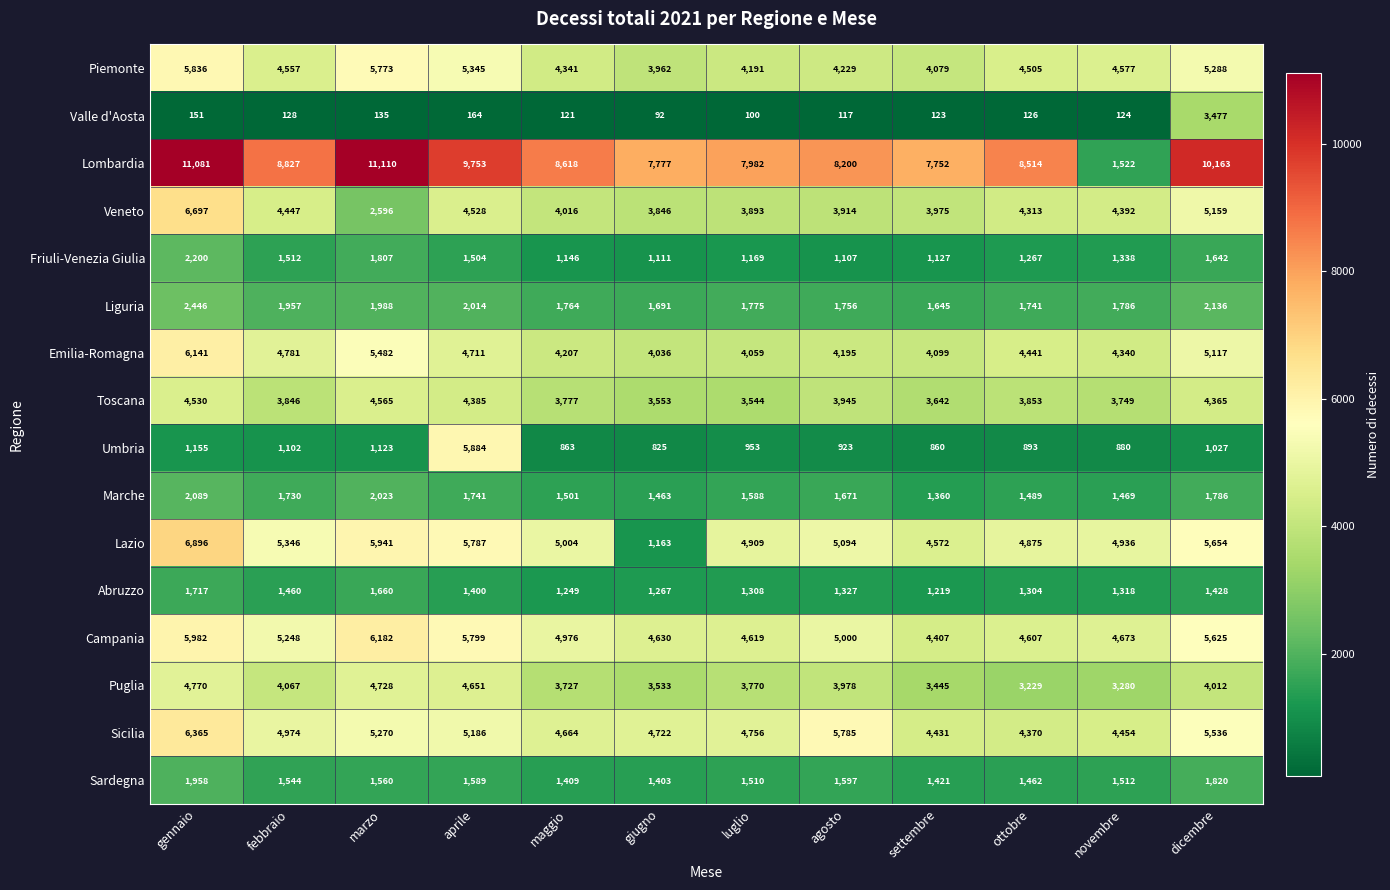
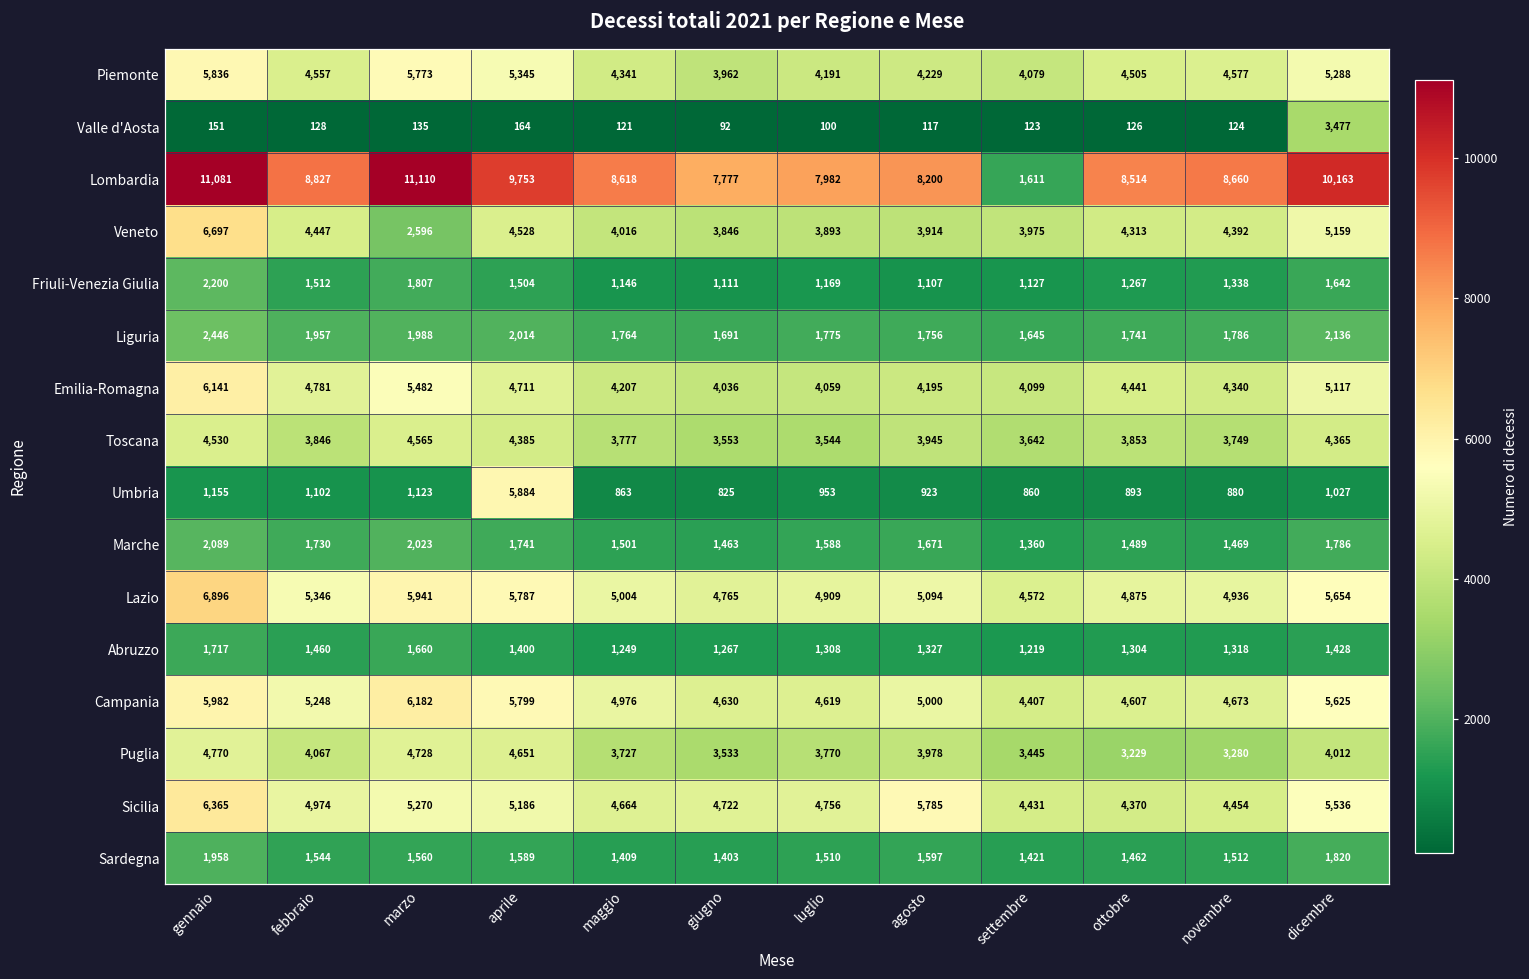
  {
    "Piemonte": {
      "gennaio": "5,836",
      "febbraio": "4,557",
      "marzo": "5,773",
      "aprile": "5,345",
      "maggio": "4,341",
      "giugno": "3,962",
      "luglio": "4,191",
      "agosto": "4,229",
      "settembre": "4,079",
      "ottobre": "4,505",
      "novembre": "4,577",
      "dicembre": "5,288"
    },
    "Valle d'Aosta": {
      "gennaio": "151",
      "febbraio": "128",
      "marzo": "135",
      "aprile": "164",
      "maggio": "121",
      "giugno": "92",
      "luglio": "100",
      "agosto": "117",
      "settembre": "123",
      "ottobre": "126",
      "novembre": "124",
      "dicembre": "3,477"
    },
    "Lombardia": {
      "gennaio": "11,081",
      "febbraio": "8,827",
      "marzo": "11,110",
      "aprile": "9,753",
      "maggio": "8,618",
      "giugno": "7,777",
      "luglio": "7,982",
      "agosto": "8,200",
-     "settembre": "7,752",
+     "settembre": "1,611",
      "ottobre": "8,514",
-     "novembre": "1,522",
+     "novembre": "8,660",
      "dicembre": "10,163"
    },
    "Veneto": {
      "gennaio": "6,697",
      "febbraio": "4,447",
      "marzo": "2,596",
      "aprile": "4,528",
      "maggio": "4,016",
      "giugno": "3,846",
      "luglio": "3,893",
      "agosto": "3,914",
      "settembre": "3,975",
      "ottobre": "4,313",
      "novembre": "4,392",
      "dicembre": "5,159"
    },
    "Friuli-Venezia Giulia": {
      "gennaio": "2,200",
      "febbraio": "1,512",
      "marzo": "1,807",
      "aprile": "1,504",
      "maggio": "1,146",
      "giugno": "1,111",
      "luglio": "1,169",
      "agosto": "1,107",
      "settembre": "1,127",
      "ottobre": "1,267",
      "novembre": "1,338",
      "dicembre": "1,642"
    },
    "Liguria": {
      "gennaio": "2,446",
      "febbraio": "1,957",
      "marzo": "1,988",
      "aprile": "2,014",
      "maggio": "1,764",
      "giugno": "1,691",
      "luglio": "1,775",
      "agosto": "1,756",
      "settembre": "1,645",
      "ottobre": "1,741",
      "novembre": "1,786",
      "dicembre": "2,136"
    },
    "Emilia-Romagna": {
      "gennaio": "6,141",
      "febbraio": "4,781",
      "marzo": "5,482",
      "aprile": "4,711",
      "maggio": "4,207",
      "giugno": "4,036",
      "luglio": "4,059",
      "agosto": "4,195",
      "settembre": "4,099",
      "ottobre": "4,441",
      "novembre": "4,340",
      "dicembre": "5,117"
    },
    "Toscana": {
      "gennaio": "4,530",
      "febbraio": "3,846",
      "marzo": "4,565",
      "aprile": "4,385",
      "maggio": "3,777",
      "giugno": "3,553",
      "luglio": "3,544",
      "agosto": "3,945",
      "settembre": "3,642",
      "ottobre": "3,853",
      "novembre": "3,749",
      "dicembre": "4,365"
    },
    "Umbria": {
      "gennaio": "1,155",
      "febbraio": "1,102",
      "marzo": "1,123",
      "aprile": "5,884",
      "maggio": "863",
      "giugno": "825",
      "luglio": "953",
      "agosto": "923",
      "settembre": "860",
      "ottobre": "893",
      "novembre": "880",
      "dicembre": "1,027"
    },
    "Marche": {
      "gennaio": "2,089",
      "febbraio": "1,730",
      "marzo": "2,023",
      "aprile": "1,741",
      "maggio": "1,501",
      "giugno": "1,463",
      "luglio": "1,588",
      "agosto": "1,671",
      "settembre": "1,360",
      "ottobre": "1,489",
      "novembre": "1,469",
      "dicembre": "1,786"
    },
    "Lazio": {
      "gennaio": "6,896",
      "febbraio": "5,346",
      "marzo": "5,941",
      "aprile": "5,787",
      "maggio": "5,004",
-     "giugno": "1,163",
+     "giugno": "4,765",
      "luglio": "4,909",
      "agosto": "5,094",
      "settembre": "4,572",
      "ottobre": "4,875",
      "novembre": "4,936",
      "dicembre": "5,654"
    },
    "Abruzzo": {
      "gennaio": "1,717",
      "febbraio": "1,460",
      "marzo": "1,660",
      "aprile": "1,400",
      "maggio": "1,249",
      "giugno": "1,267",
      "luglio": "1,308",
      "agosto": "1,327",
      "settembre": "1,219",
      "ottobre": "1,304",
      "novembre": "1,318",
      "dicembre": "1,428"
    },
    "Campania": {
      "gennaio": "5,982",
      "febbraio": "5,248",
      "marzo": "6,182",
      "aprile": "5,799",
      "maggio": "4,976",
      "giugno": "4,630",
      "luglio": "4,619",
      "agosto": "5,000",
      "settembre": "4,407",
      "ottobre": "4,607",
      "novembre": "4,673",
      "dicembre": "5,625"
    },
    "Puglia": {
      "gennaio": "4,770",
      "febbraio": "4,067",
      "marzo": "4,728",
      "aprile": "4,651",
      "maggio": "3,727",
      "giugno": "3,533",
      "luglio": "3,770",
      "agosto": "3,978",
      "settembre": "3,445",
      "ottobre": "3,229",
      "novembre": "3,280",
      "dicembre": "4,012"
    },
    "Sicilia": {
      "gennaio": "6,365",
      "febbraio": "4,974",
      "marzo": "5,270",
      "aprile": "5,186",
      "maggio": "4,664",
      "giugno": "4,722",
      "luglio": "4,756",
      "agosto": "5,785",
      "settembre": "4,431",
      "ottobre": "4,370",
      "novembre": "4,454",
      "dicembre": "5,536"
    },
    "Sardegna": {
      "gennaio": "1,958",
      "febbraio": "1,544",
      "marzo": "1,560",
      "aprile": "1,589",
      "maggio": "1,409",
      "giugno": "1,403",
      "luglio": "1,510",
      "agosto": "1,597",
      "settembre": "1,421",
      "ottobre": "1,462",
      "novembre": "1,512",
      "dicembre": "1,820"
    }
  }
